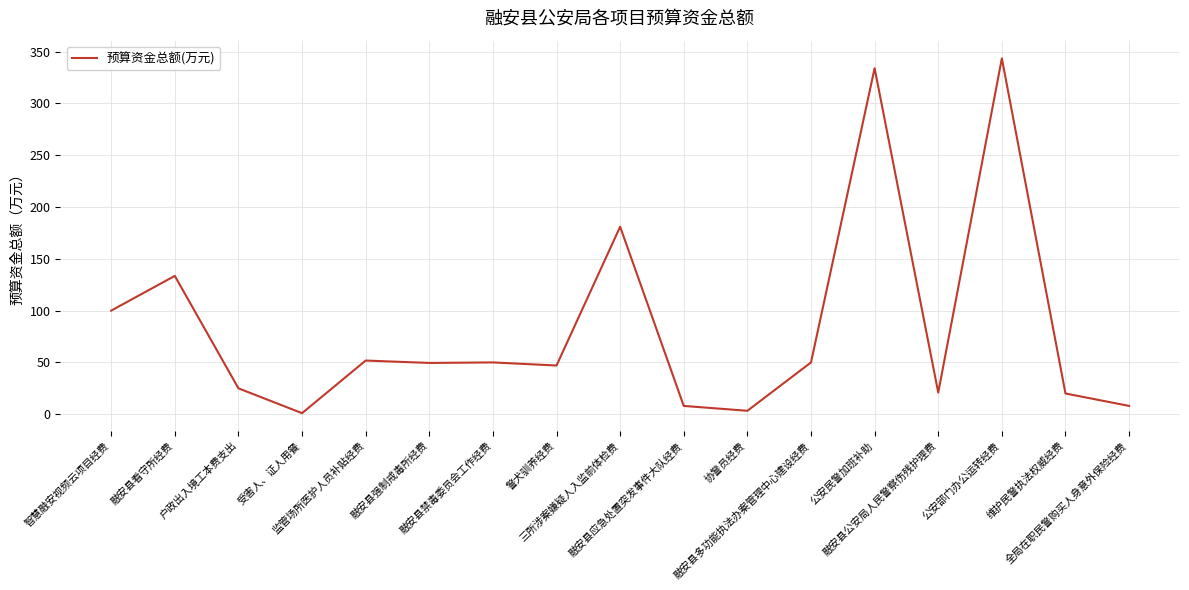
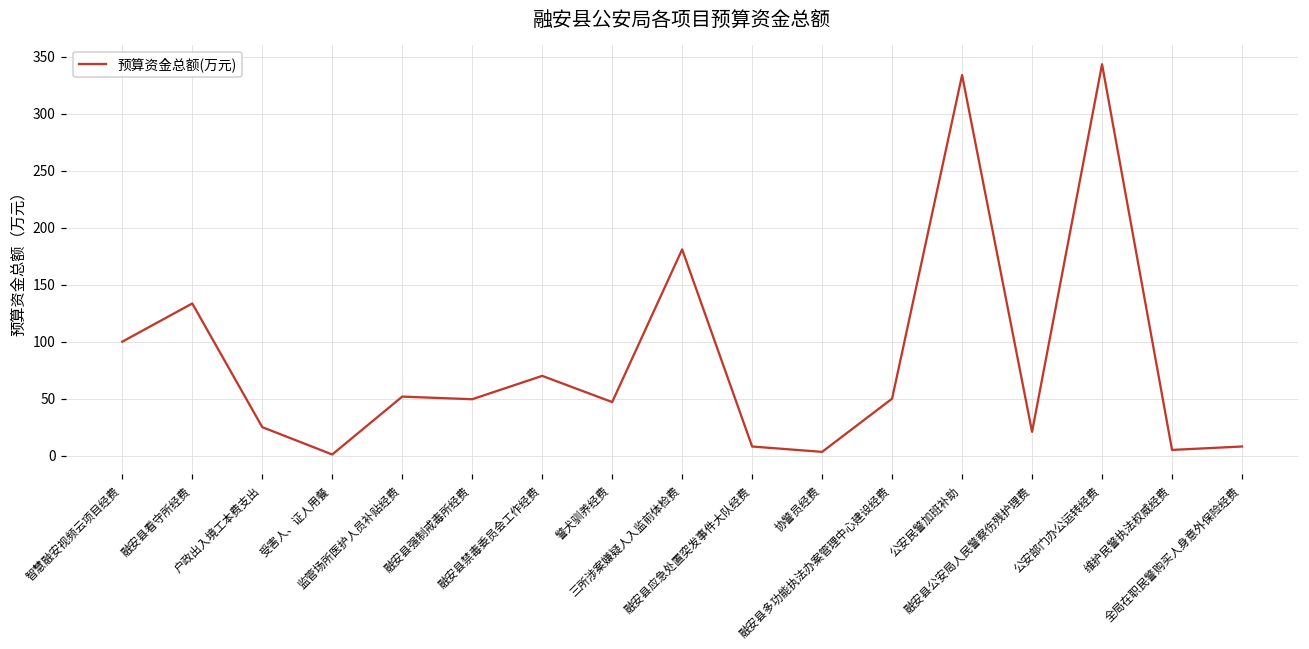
  {
    "智慧融安视频云项目经费": 100,
    "融安县看守所经费": 134,
    "户政出入境工本费支出": 25,
    "受害人、证人用餐": 1,
    "监管场所医护人员补贴经费": 52,
    "融安县强制戒毒所经费": 50,
-   "融安县禁毒委员会工作经费": 50,
+   "融安县禁毒委员会工作经费": 70,
    "警犬驯养经费": 47,
    "三所涉案嫌疑人入监前体检费": 181,
    "融安县应急处置突发事件大队经费": 8,
    "协警员经费": 3,
    "融安县多功能执法办案管理中心建设经费": 50,
    "公安民警加班补助": 334,
    "融安县公安局人民警察伤残护理费": 21,
    "公安部门办公运转经费": 344,
-   "维护民警执法权威经费": 20,
+   "维护民警执法权威经费": 5,
    "全局在职民警购买人身意外保险经费": 8
  }
